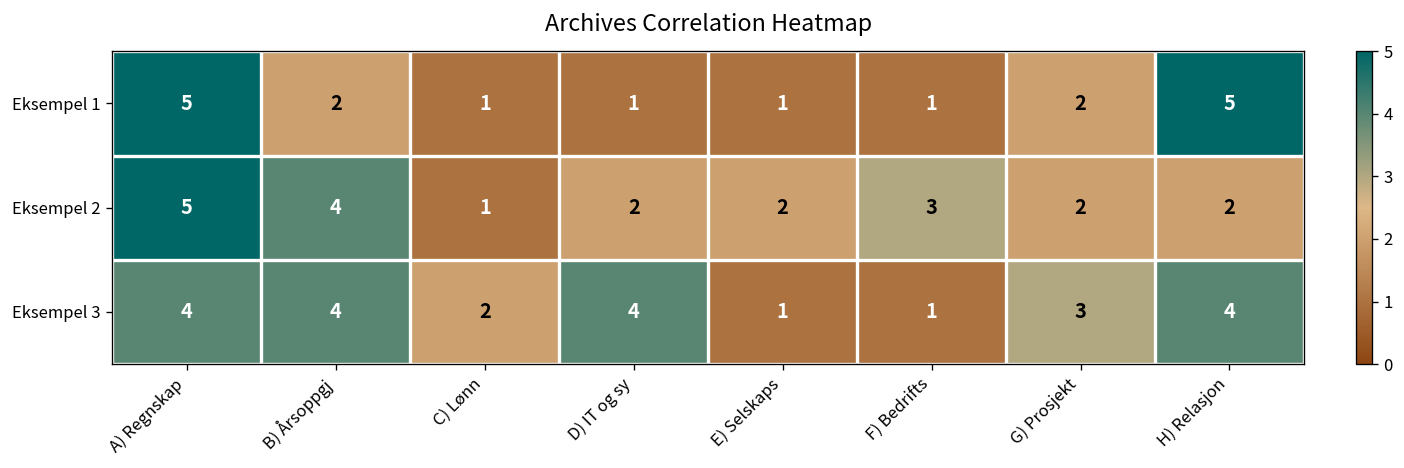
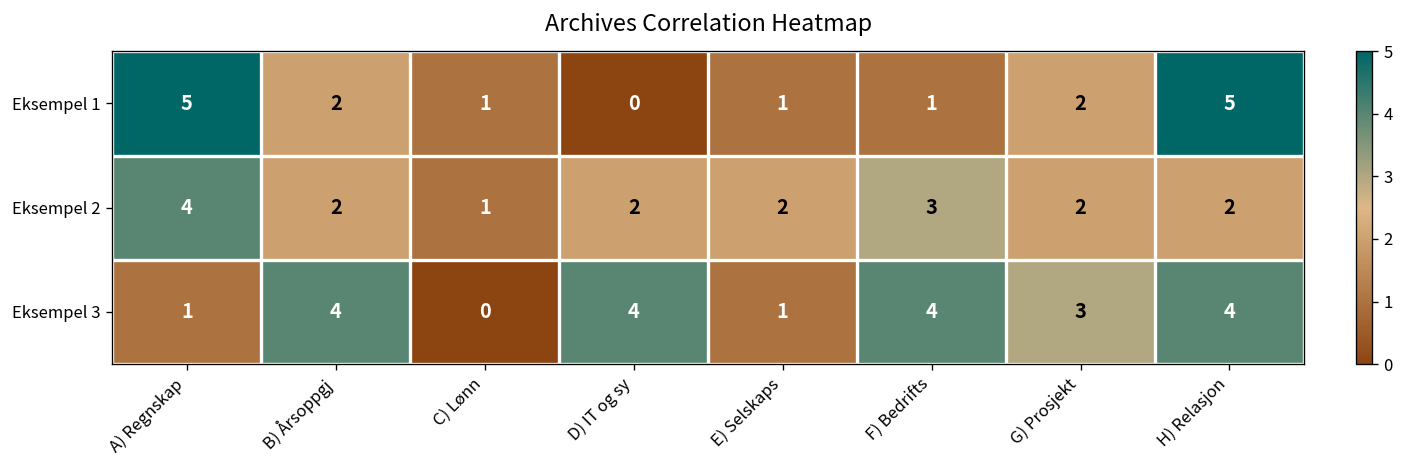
  {
    "Eksempel 1": {
      "A) Regnskap": 5,
      "B) Årsoppgj": 2,
      "C) Lønn": 1,
-     "D) IT og sy": 1,
+     "D) IT og sy": 0,
      "E) Selskaps": 1,
      "F) Bedrifts": 1,
      "G) Prosjekt": 2,
      "H) Relasjon": 5
    },
    "Eksempel 2": {
-     "A) Regnskap": 5,
-     "B) Årsoppgj": 4,
+     "A) Regnskap": 4,
+     "B) Årsoppgj": 2,
      "C) Lønn": 1,
      "D) IT og sy": 2,
      "E) Selskaps": 2,
      "F) Bedrifts": 3,
      "G) Prosjekt": 2,
      "H) Relasjon": 2
    },
    "Eksempel 3": {
-     "A) Regnskap": 4,
+     "A) Regnskap": 1,
      "B) Årsoppgj": 4,
-     "C) Lønn": 2,
+     "C) Lønn": 0,
      "D) IT og sy": 4,
      "E) Selskaps": 1,
-     "F) Bedrifts": 1,
+     "F) Bedrifts": 4,
      "G) Prosjekt": 3,
      "H) Relasjon": 4
    }
  }
